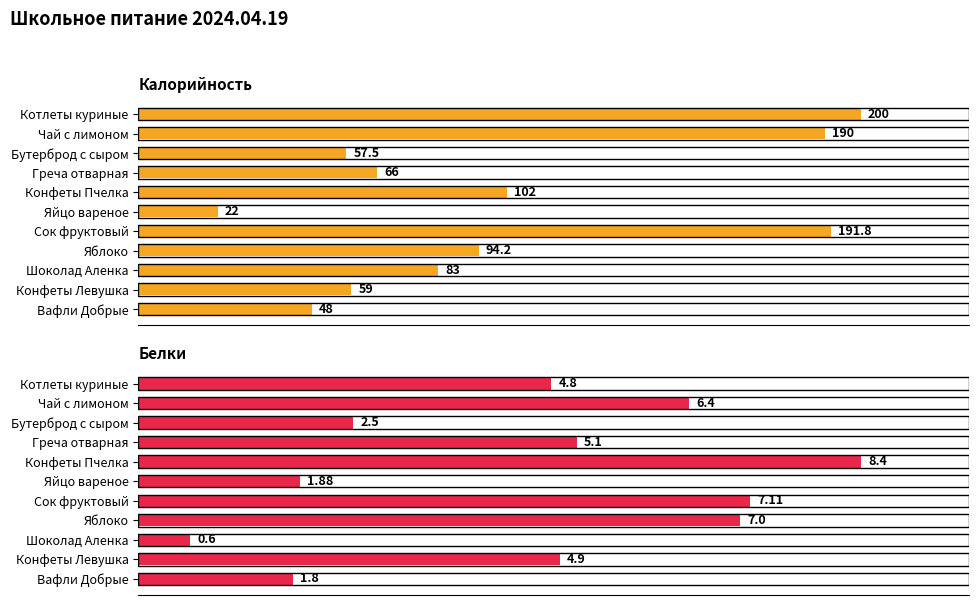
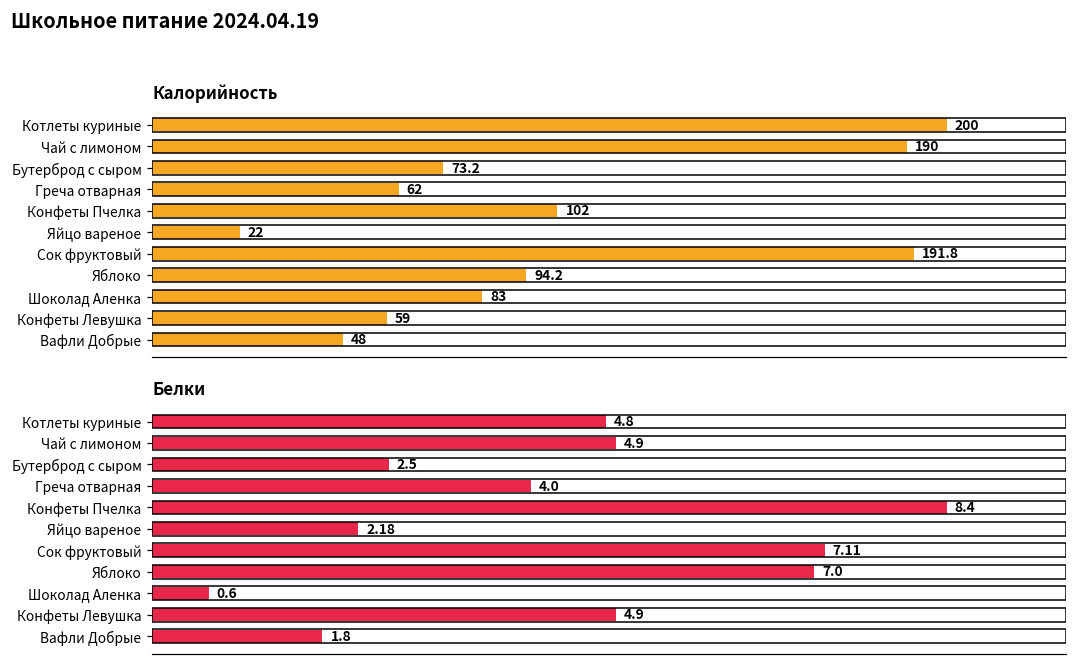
  {
    "Калорийность": {
      "Котлеты куриные": 200,
      "Чай с лимоном": 190,
-     "Бутерброд с сыром": 57.5,
-     "Греча отварная": 66,
+     "Бутерброд с сыром": 73.2,
+     "Греча отварная": 62,
      "Конфеты Пчелка": 102,
      "Яйцо вареное": 22,
      "Сок фруктовый": 191.8,
      "Яблоко": 94.2,
      "Шоколад Аленка": 83,
      "Конфеты Левушка": 59,
      "Вафли Добрые": 48
    },
    "Белки": {
      "Котлеты куриные": 4.8,
-     "Чай с лимоном": 6.4,
+     "Чай с лимоном": 4.9,
      "Бутерброд с сыром": 2.5,
-     "Греча отварная": 5.1,
+     "Греча отварная": 4.0,
      "Конфеты Пчелка": 8.4,
-     "Яйцо вареное": 1.88,
+     "Яйцо вареное": 2.18,
      "Сок фруктовый": 7.11,
      "Яблоко": 7.0,
      "Шоколад Аленка": 0.6,
      "Конфеты Левушка": 4.9,
      "Вафли Добрые": 1.8
    }
  }
